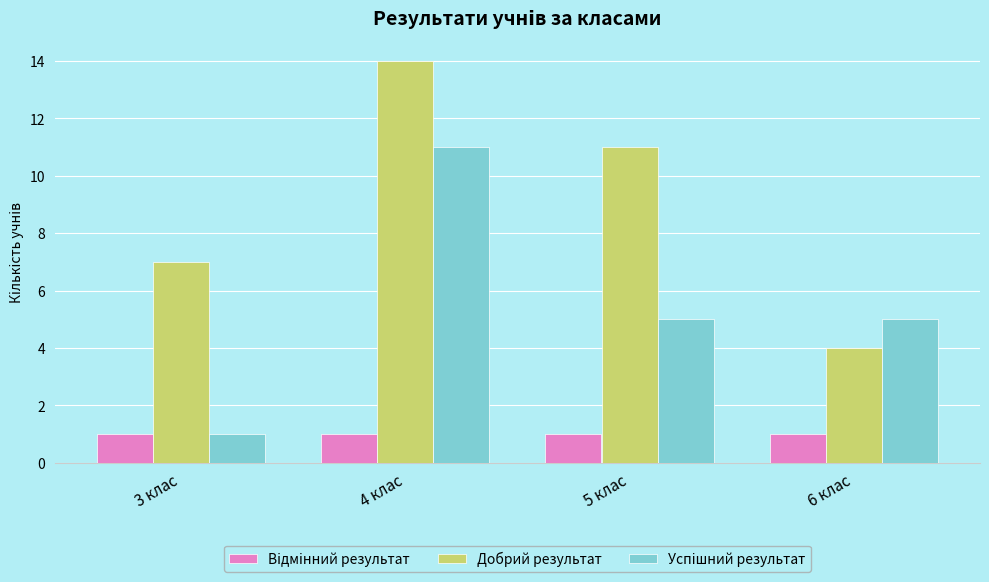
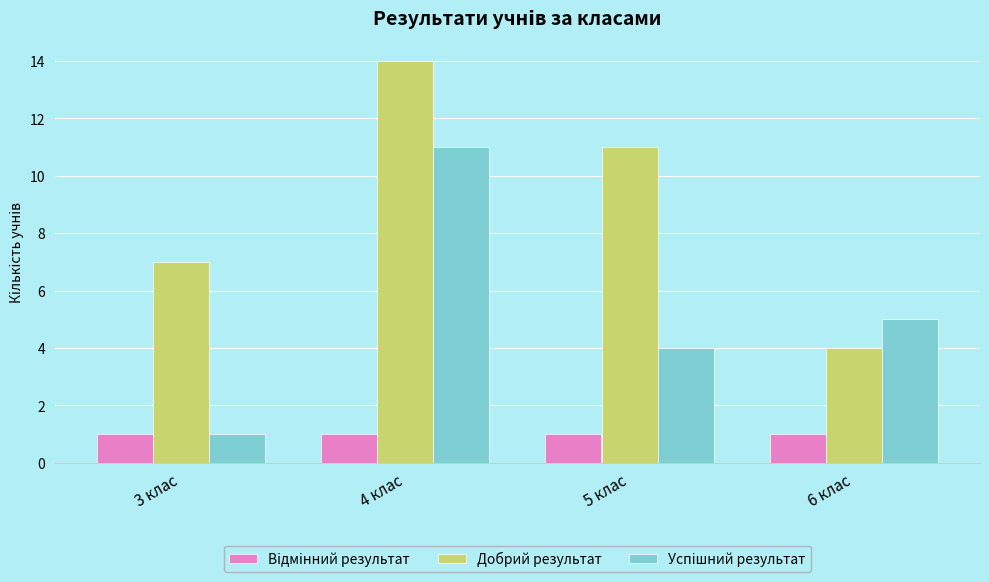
  {
    "Відмінний результат": {
      "3 клас": 1,
      "4 клас": 1,
      "5 клас": 1,
      "6 клас": 1
    },
    "Добрий результат": {
      "3 клас": 7,
      "4 клас": 14,
      "5 клас": 11,
      "6 клас": 4
    },
    "Успішний результат": {
      "3 клас": 1,
      "4 клас": 11,
-     "5 клас": 5,
+     "5 клас": 4,
      "6 клас": 5
    }
  }
